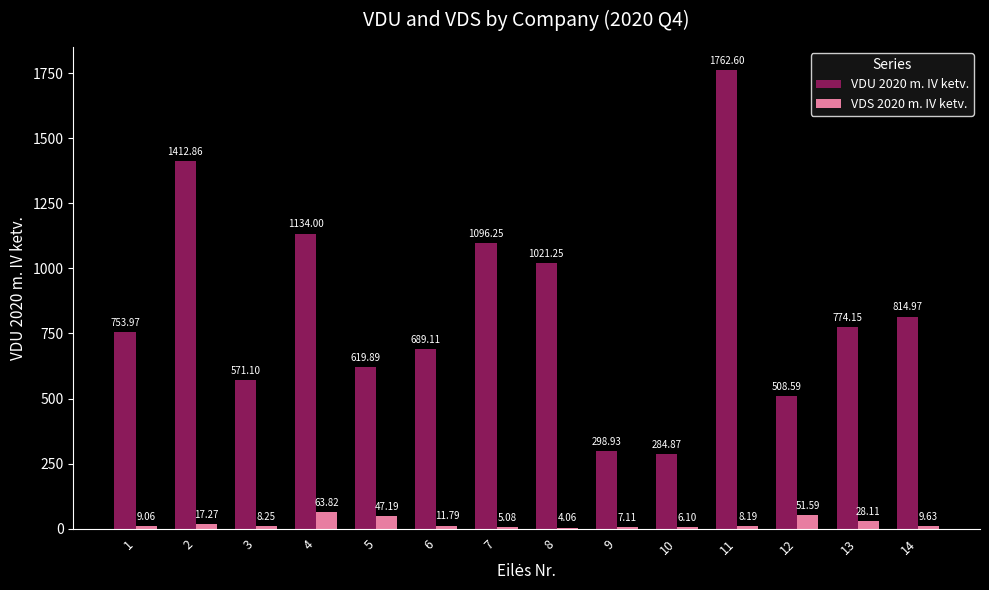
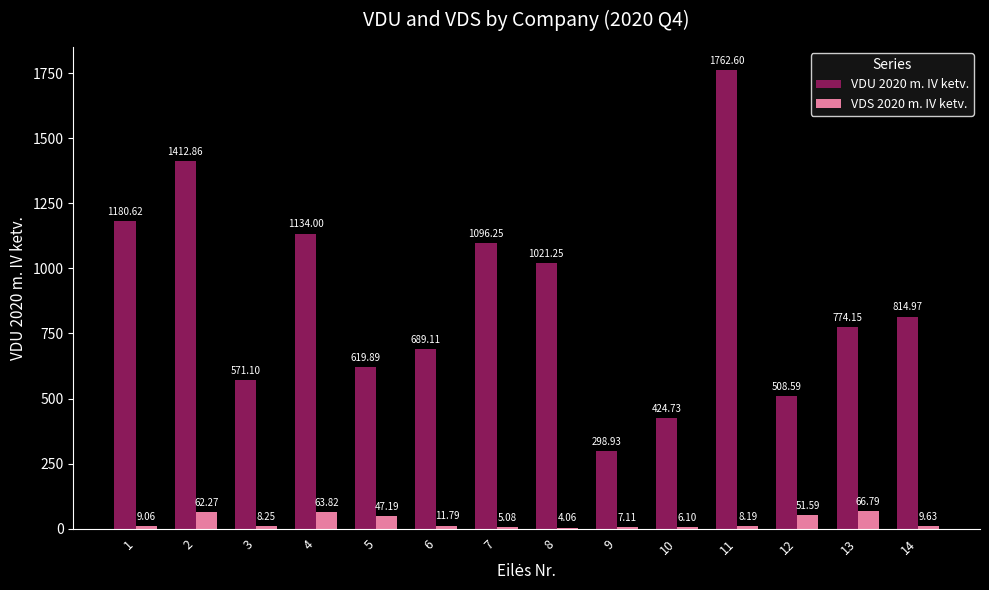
  {
    "VDU 2020 m. IV ketv.": {
-     "1": 753.97,
+     "1": 1180.62,
      "2": 1412.86,
      "3": 571.10,
      "4": 1134.00,
      "5": 619.89,
      "6": 689.11,
      "7": 1096.25,
      "8": 1021.25,
      "9": 298.93,
-     "10": 284.87,
+     "10": 424.73,
      "11": 1762.60,
      "12": 508.59,
      "13": 774.15,
      "14": 814.97
    },
    "VDS 2020 m. IV ketv.": {
      "1": 9.06,
-     "2": 17.27,
+     "2": 62.27,
      "3": 8.25,
      "4": 63.82,
      "5": 47.19,
      "6": 11.79,
      "7": 5.08,
      "8": 4.06,
      "9": 7.11,
      "10": 6.10,
      "11": 8.19,
      "12": 51.59,
-     "13": 28.11,
+     "13": 66.79,
      "14": 9.63
    }
  }
